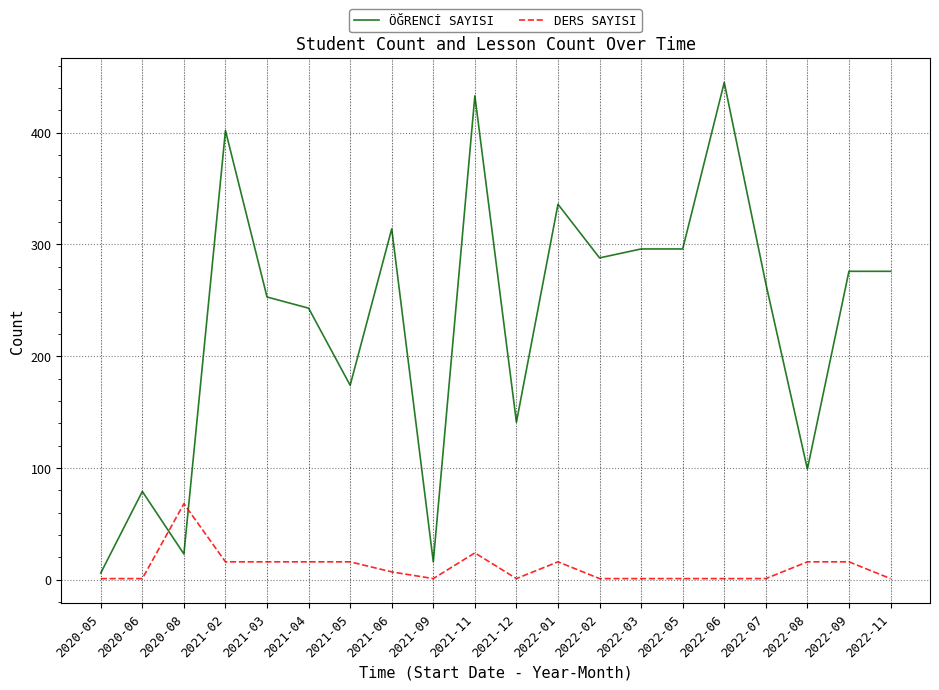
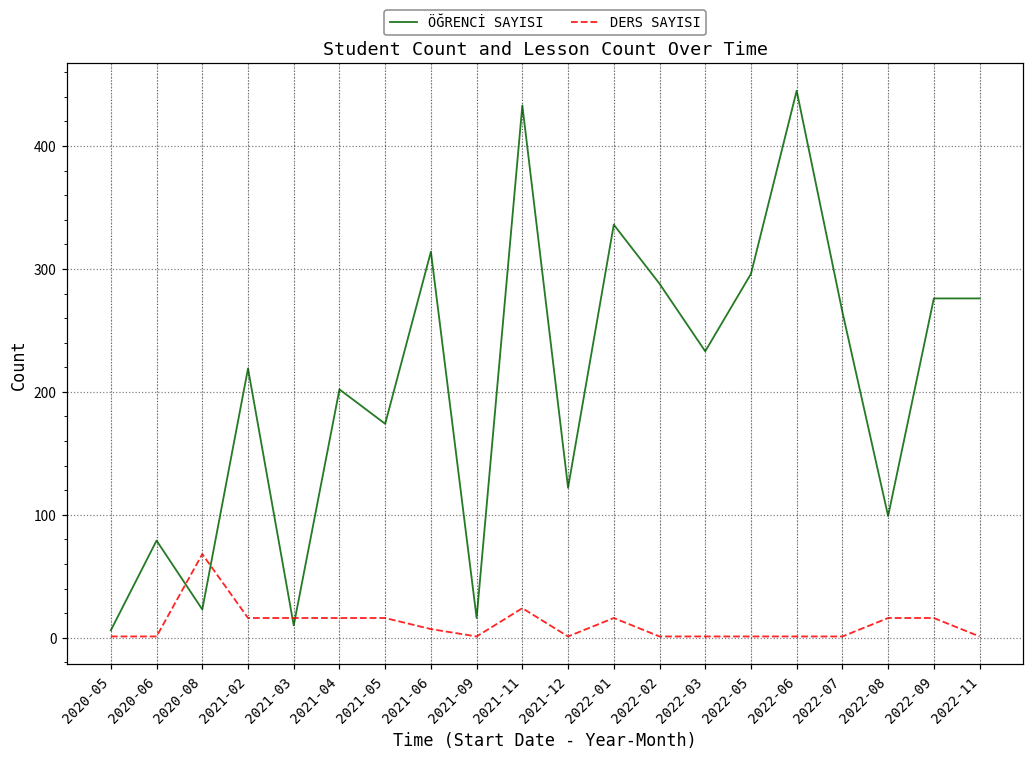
  {
    "ÖĞRENCİ SAYISI": {
      "2020-05": 6,
      "2020-06": 79,
      "2020-08": 23,
-     "2021-02": 402,
-     "2021-03": 253,
-     "2021-04": 243,
+     "2021-02": 219,
+     "2021-03": 10,
+     "2021-04": 202,
      "2021-05": 174,
      "2021-06": 314,
      "2021-09": 16,
      "2021-11": 433,
-     "2021-12": 141,
+     "2021-12": 122,
      "2022-01": 336,
      "2022-02": 288,
-     "2022-03": 296,
+     "2022-03": 233,
      "2022-05": 296,
      "2022-06": 445,
      "2022-07": 265,
      "2022-08": 99,
      "2022-09": 276,
      "2022-11": 276
    },
    "DERS SAYISI": {
      "2020-05": 1,
      "2020-06": 1,
      "2020-08": 68,
      "2021-02": 16,
      "2021-03": 16,
      "2021-04": 16,
      "2021-05": 16,
      "2021-06": 7,
      "2021-09": 1,
      "2021-11": 24,
      "2021-12": 1,
      "2022-01": 16,
      "2022-02": 1,
      "2022-03": 1,
      "2022-05": 1,
      "2022-06": 1,
      "2022-07": 1,
      "2022-08": 16,
      "2022-09": 16,
      "2022-11": 1
    }
  }
